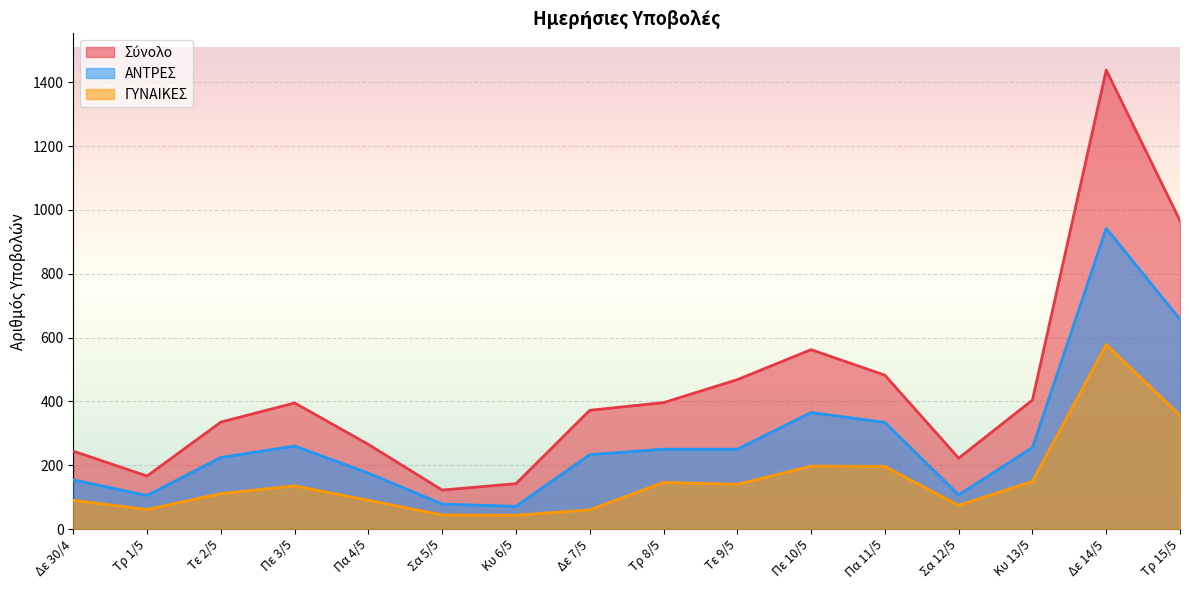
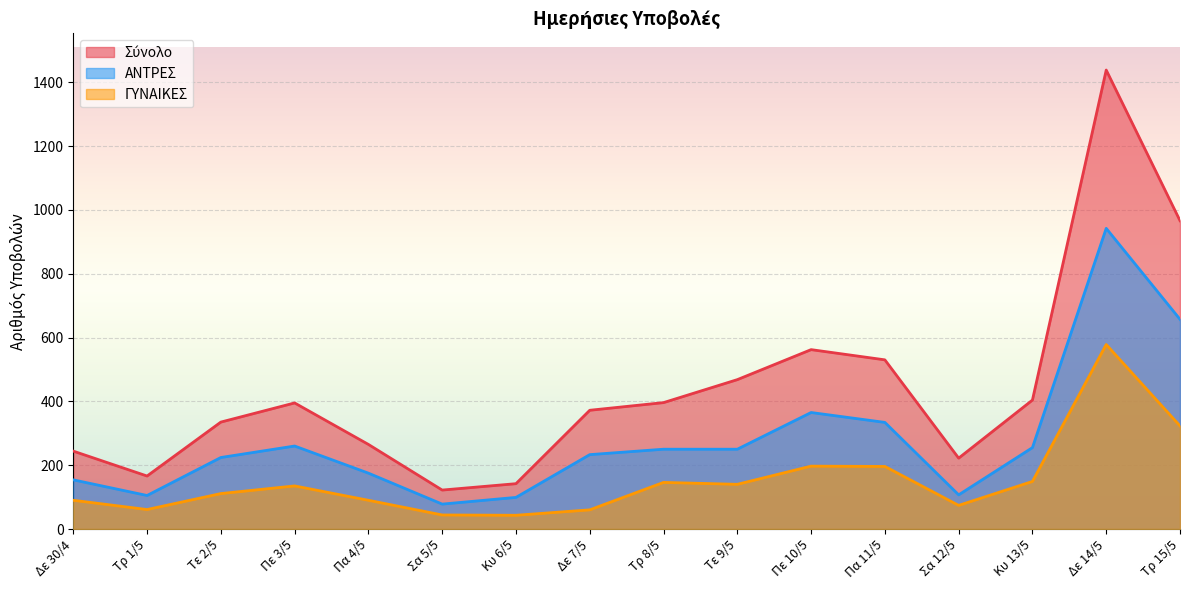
  {
    "Σύνολο": {
      "Δε 30/4": 240,
      "Τρ 1/5": 170,
      "Τε 2/5": 340,
      "Πε 3/5": 400,
      "Πα 4/5": 270,
      "Σα 5/5": 120,
      "Κυ 6/5": 140,
      "Δε 7/5": 370,
      "Τρ 8/5": 400,
      "Τε 9/5": 470,
      "Πε 10/5": 560,
-     "Πα 11/5": 480,
+     "Πα 11/5": 530,
      "Σα 12/5": 220,
      "Κυ 13/5": 400,
      "Δε 14/5": 1440,
      "Τρ 15/5": 970
    },
    "ΑΝΤΡΕΣ": {
      "Δε 30/4": 150,
      "Τρ 1/5": 110,
      "Τε 2/5": 220,
      "Πε 3/5": 260,
      "Πα 4/5": 180,
      "Σα 5/5": 80,
-     "Κυ 6/5": 70,
+     "Κυ 6/5": 100,
      "Δε 7/5": 230,
      "Τρ 8/5": 250,
      "Τε 9/5": 250,
      "Πε 10/5": 370,
      "Πα 11/5": 330,
      "Σα 12/5": 110,
      "Κυ 13/5": 260,
      "Δε 14/5": 940,
      "Τρ 15/5": 660
    },
    "ΓΥΝΑΙΚΕΣ": {
      "Δε 30/4": 90,
      "Τρ 1/5": 60,
      "Τε 2/5": 110,
      "Πε 3/5": 140,
      "Πα 4/5": 90,
      "Σα 5/5": 40,
      "Κυ 6/5": 40,
      "Δε 7/5": 60,
      "Τρ 8/5": 150,
      "Τε 9/5": 140,
      "Πε 10/5": 200,
      "Πα 11/5": 200,
      "Σα 12/5": 70,
      "Κυ 13/5": 150,
      "Δε 14/5": 580,
-     "Τρ 15/5": 360
+     "Τρ 15/5": 320
    }
  }
